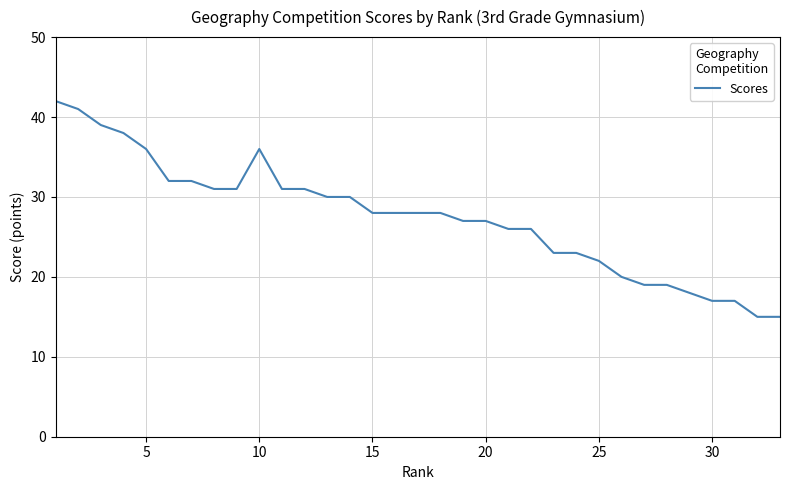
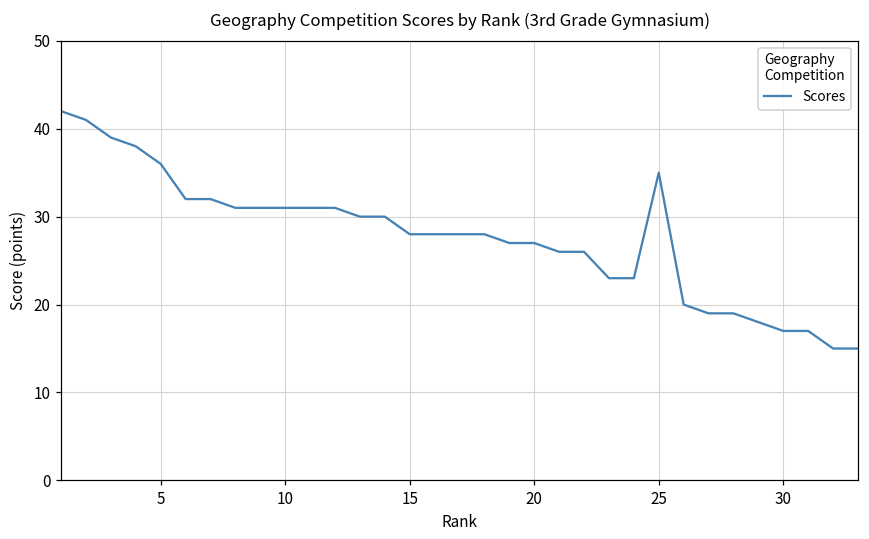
  {
    "5": 36,
-   "10": 36,
+   "10": 31,
    "15": 28,
    "20": 27,
-   "25": 22,
+   "25": 35,
    "30": 17
  }
